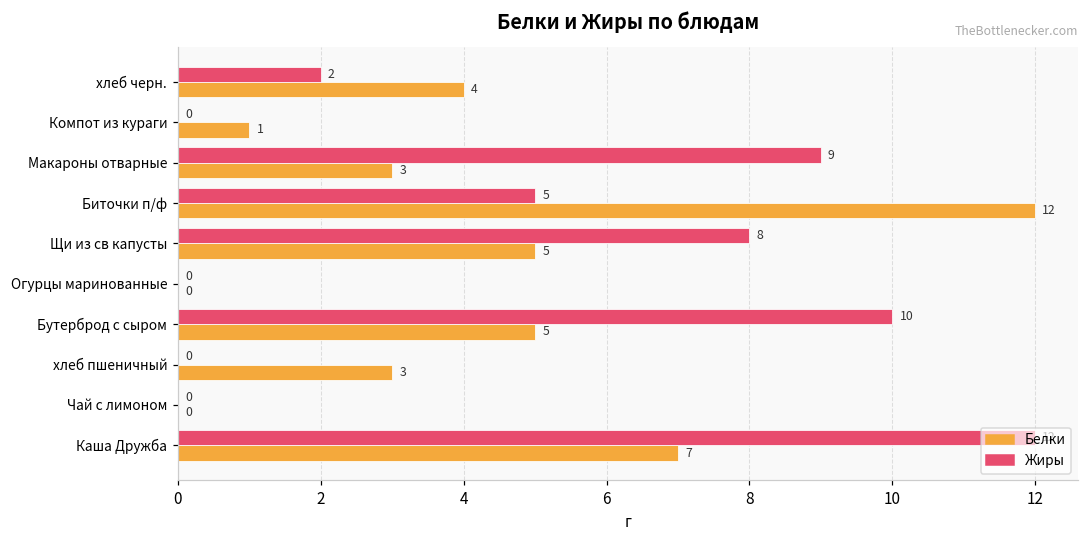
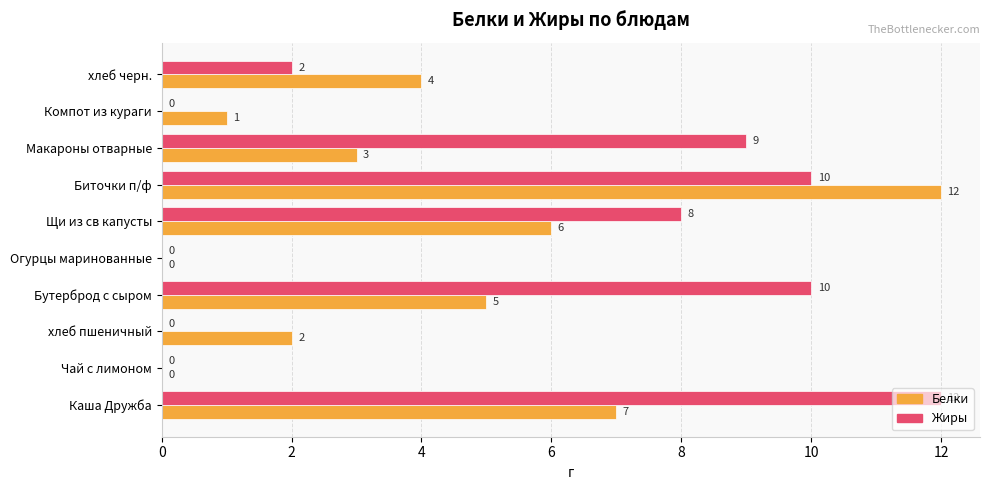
  {
    "Белки": {
      "хлеб черн.": 4,
      "Компот из кураги": 1,
      "Макароны отварные": 3,
      "Биточки п/ф": 12,
-     "Щи из св капусты": 5,
+     "Щи из св капусты": 6,
      "Огурцы маринованные": 0,
      "Бутерброд с сыром": 5,
-     "хлеб пшеничный": 3,
+     "хлеб пшеничный": 2,
      "Чай с лимоном": 0,
      "Каша Дружба": 7
    },
    "Жиры": {
      "хлеб черн.": 2,
      "Компот из кураги": 0,
      "Макароны отварные": 9,
-     "Биточки п/ф": 5,
+     "Биточки п/ф": 10,
      "Щи из св капусты": 8,
      "Огурцы маринованные": 0,
      "Бутерброд с сыром": 10,
      "хлеб пшеничный": 0,
      "Чай с лимоном": 0
    }
  }
